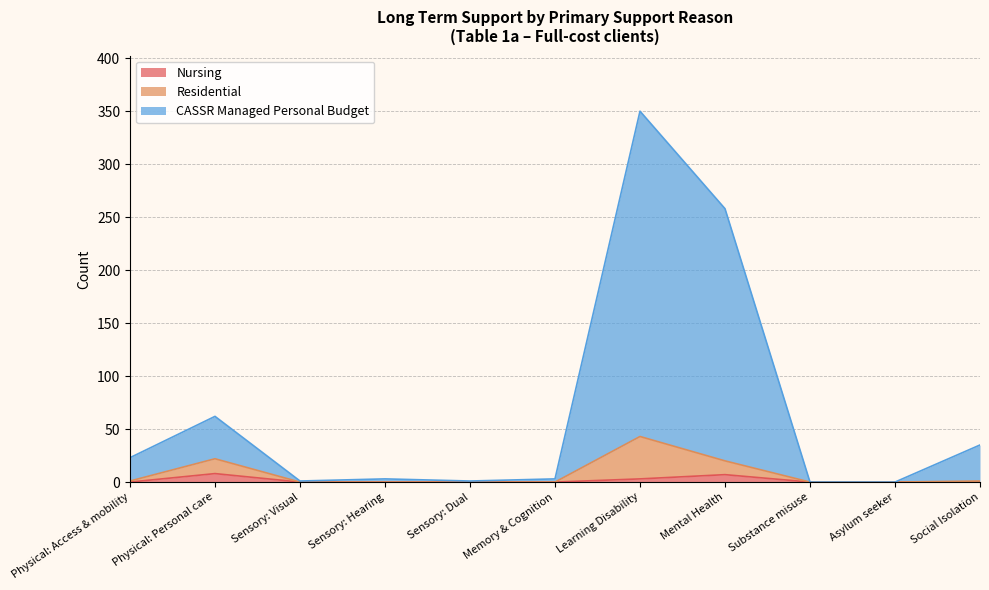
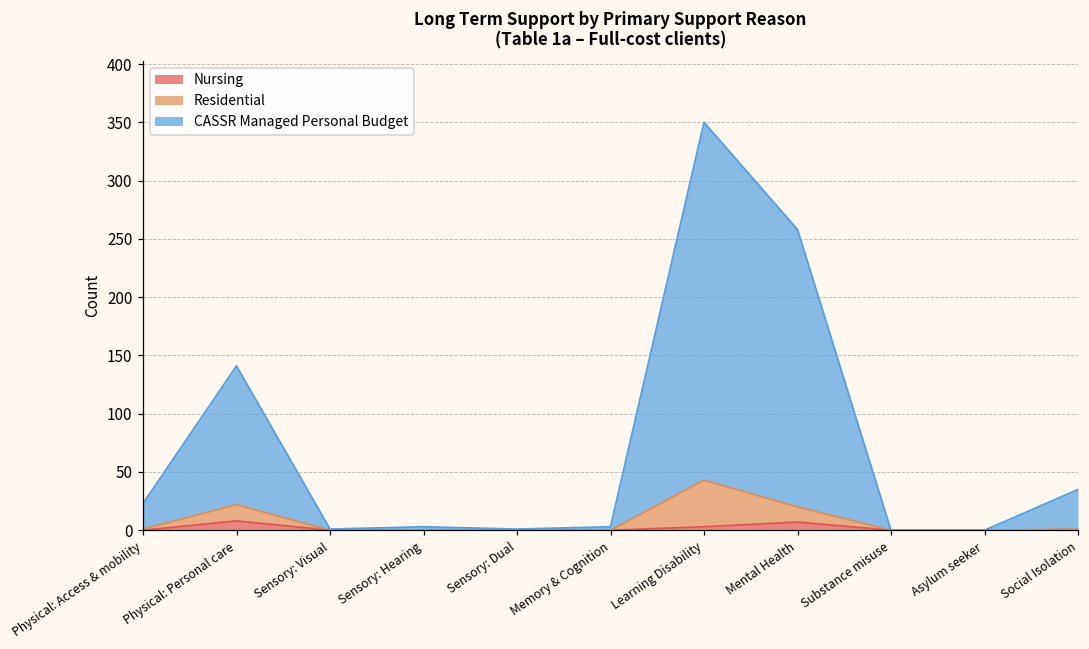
  {
    "CASSR Managed Personal Budget": {
      "Physical: Access & mobility": 22,
-     "Physical: Personal care": 40,
+     "Physical: Personal care": 119,
      "Sensory: Hearing": 3,
      "Memory & Cognition": 3,
      "Learning Disability": 307,
      "Mental Health": 238,
      "Social Isolation": 34
    }
  }
